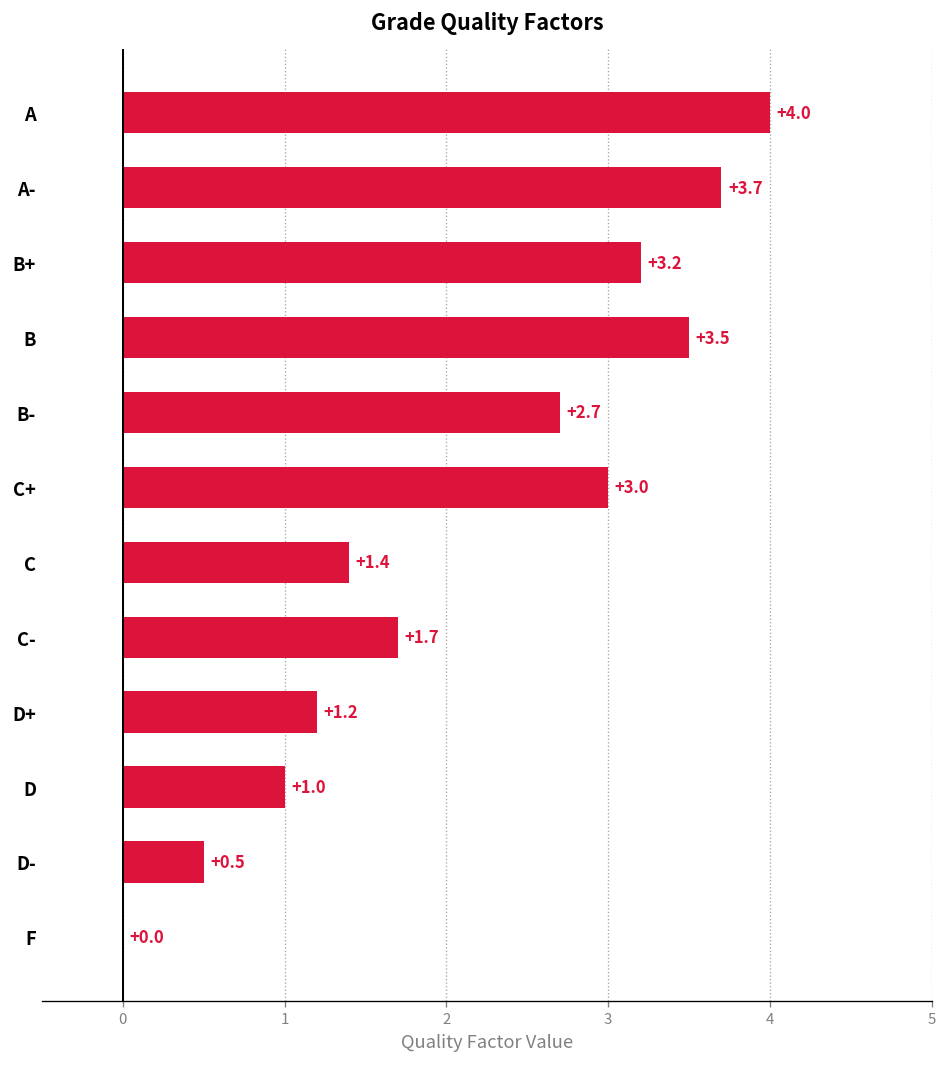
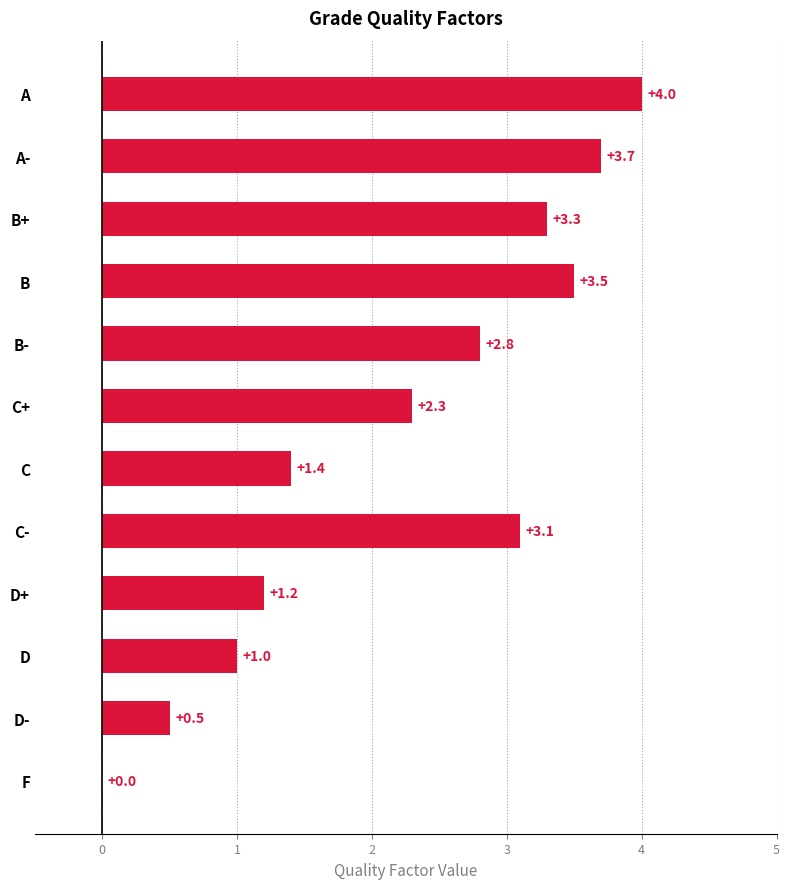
  {
    "A": "+4.0",
    "A-": "+3.7",
-   "B+": "+3.2",
+   "B+": "+3.3",
    "B": "+3.5",
-   "B-": "+2.7",
-   "C+": "+3.0",
+   "B-": "+2.8",
+   "C+": "+2.3",
    "C": "+1.4",
-   "C-": "+1.7",
+   "C-": "+3.1",
    "D+": "+1.2",
    "D": "+1.0",
    "D-": "+0.5",
    "F": "+0.0"
  }
